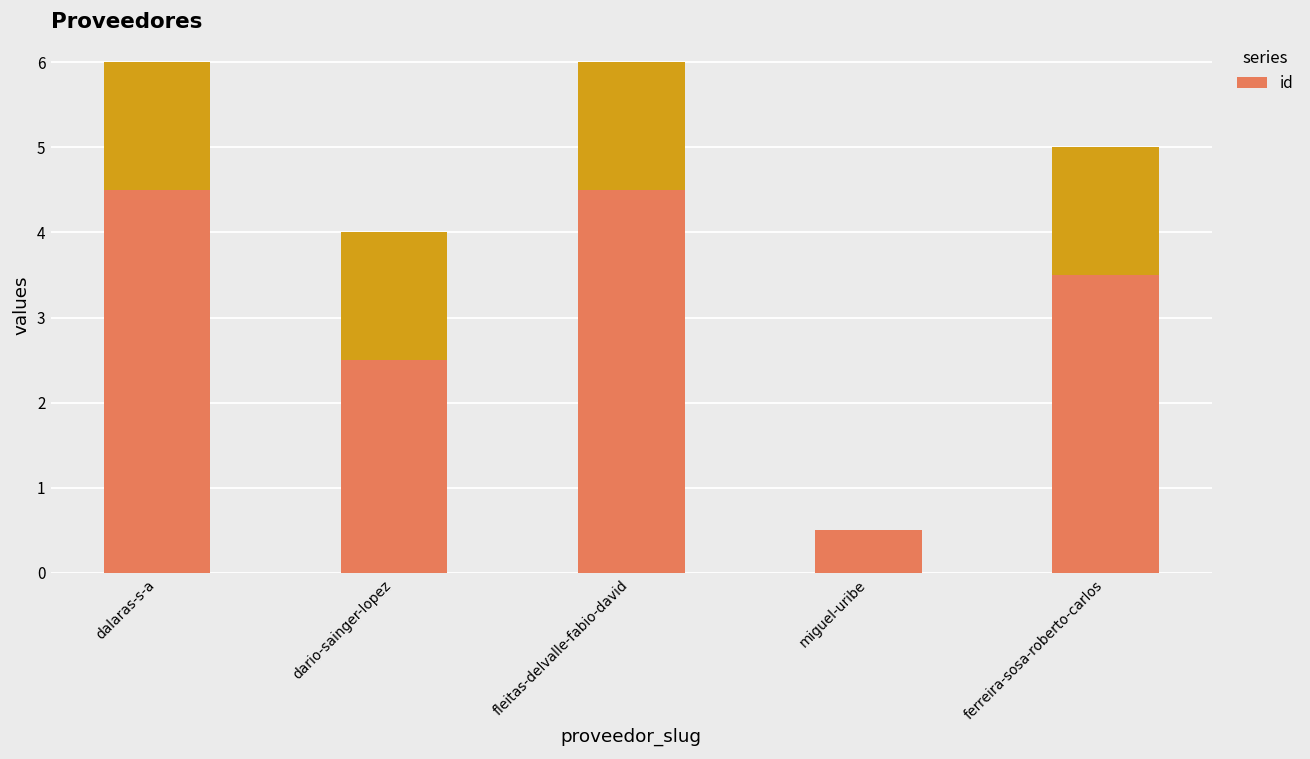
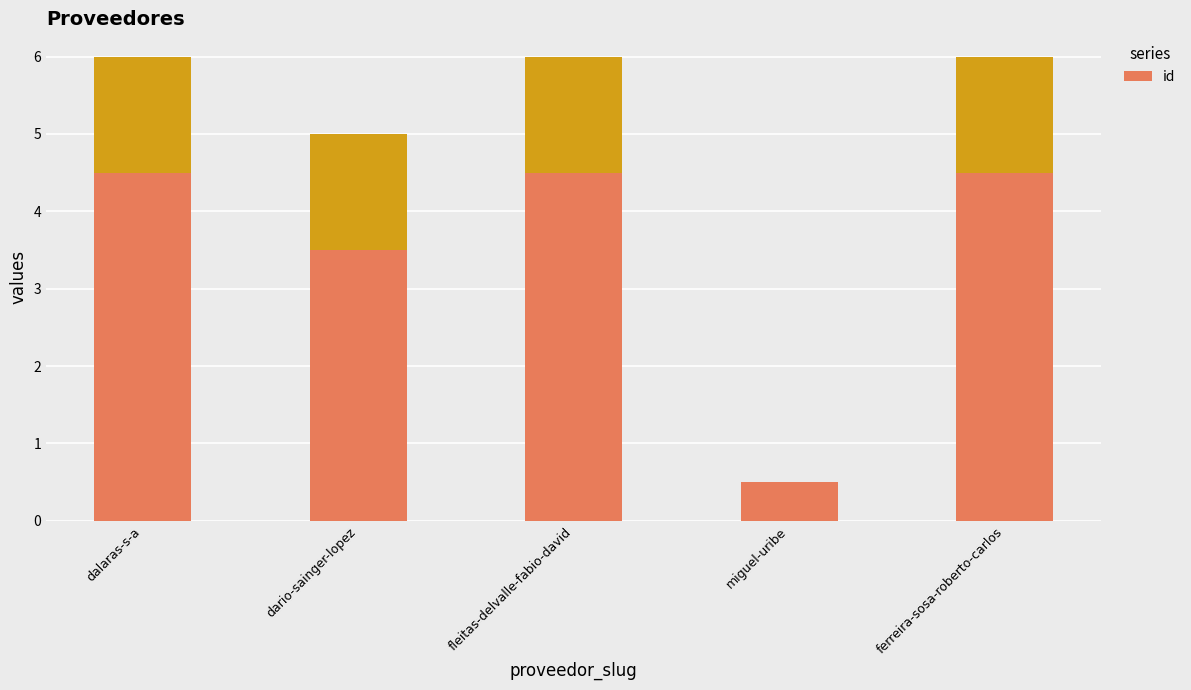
  {
    "id": {
      "dalaras-s-a": 4.5,
-     "dario-sainger-lopez": 2.5,
+     "dario-sainger-lopez": 3.5,
      "fleitas-delvalle-fabio-david": 4.5,
      "miguel-uribe": 0.5,
-     "ferreira-sosa-roberto-carlos": 3.5
+     "ferreira-sosa-roberto-carlos": 4.5
    }
  }
